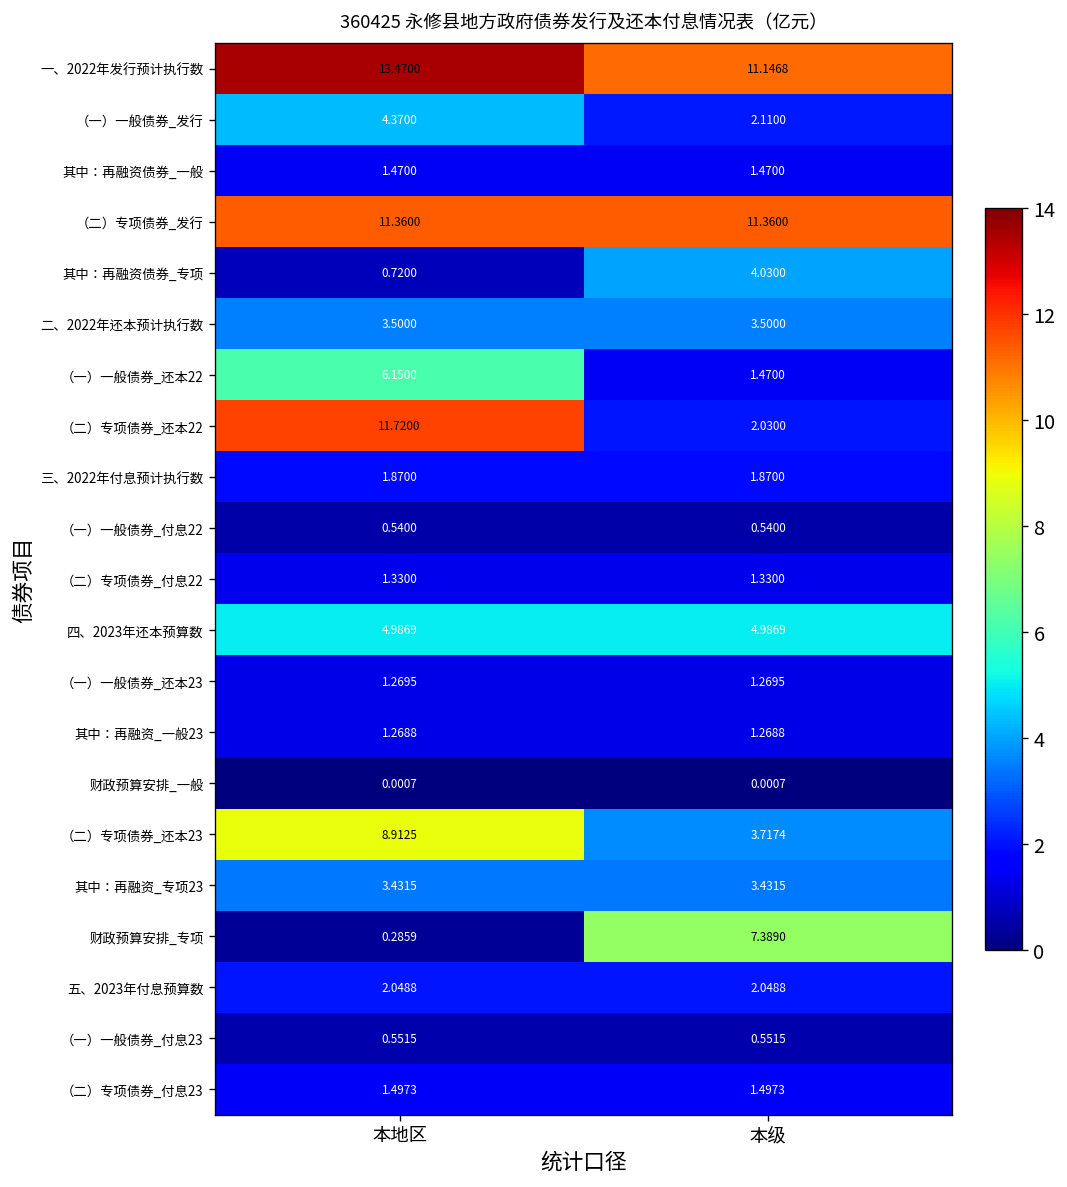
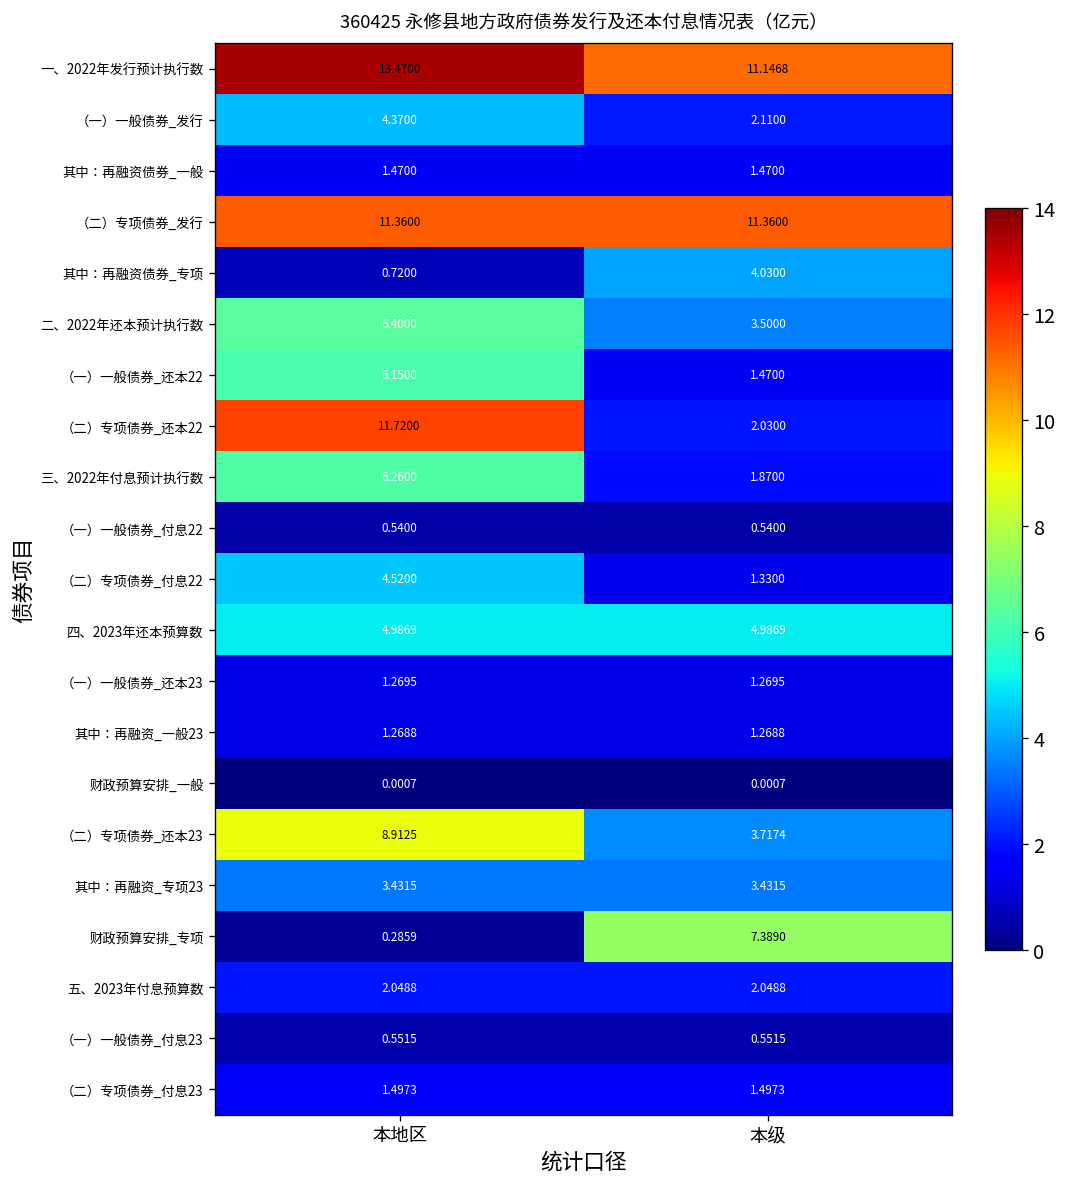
  {
    "一、2022年发行预计执行数": {
      "本地区": 13.4700,
      "本级": 11.1468
    },
    "（一）一般债券_发行": {
      "本地区": 4.3700,
      "本级": 2.1100
    },
    "其中：再融资债券_一般": {
      "本地区": 1.4700,
      "本级": 1.4700
    },
    "（二）专项债券_发行": {
      "本地区": 11.3600,
      "本级": 11.3600
    },
    "其中：再融资债券_专项": {
      "本地区": 0.7200,
      "本级": 4.0300
    },
    "二、2022年还本预计执行数": {
-     "本地区": 3.5000,
+     "本地区": 6.4000,
      "本级": 3.5000
    },
    "（一）一般债券_还本22": {
      "本地区": 6.1500,
      "本级": 1.4700
    },
    "（二）专项债券_还本22": {
      "本地区": 11.7200,
      "本级": 2.0300
    },
    "三、2022年付息预计执行数": {
-     "本地区": 1.8700,
+     "本地区": 6.2600,
      "本级": 1.8700
    },
    "（一）一般债券_付息22": {
      "本地区": 0.5400,
      "本级": 0.5400
    },
    "（二）专项债券_付息22": {
-     "本地区": 1.3300,
+     "本地区": 4.5200,
      "本级": 1.3300
    },
    "四、2023年还本预算数": {
      "本地区": 4.9869,
      "本级": 4.9869
    },
    "（一）一般债券_还本23": {
      "本地区": 1.2695,
      "本级": 1.2695
    },
    "其中：再融资_一般23": {
      "本地区": 1.2688,
      "本级": 1.2688
    },
    "财政预算安排_一般": {
      "本地区": 0.0007,
      "本级": 0.0007
    },
    "（二）专项债券_还本23": {
      "本地区": 8.9125,
      "本级": 3.7174
    },
    "其中：再融资_专项23": {
      "本地区": 3.4315,
      "本级": 3.4315
    },
    "财政预算安排_专项": {
      "本地区": 0.2859,
      "本级": 7.3890
    },
    "五、2023年付息预算数": {
      "本地区": 2.0488,
      "本级": 2.0488
    },
    "（一）一般债券_付息23": {
      "本地区": 0.5515,
      "本级": 0.5515
    },
    "（二）专项债券_付息23": {
      "本地区": 1.4973,
      "本级": 1.4973
    }
  }
